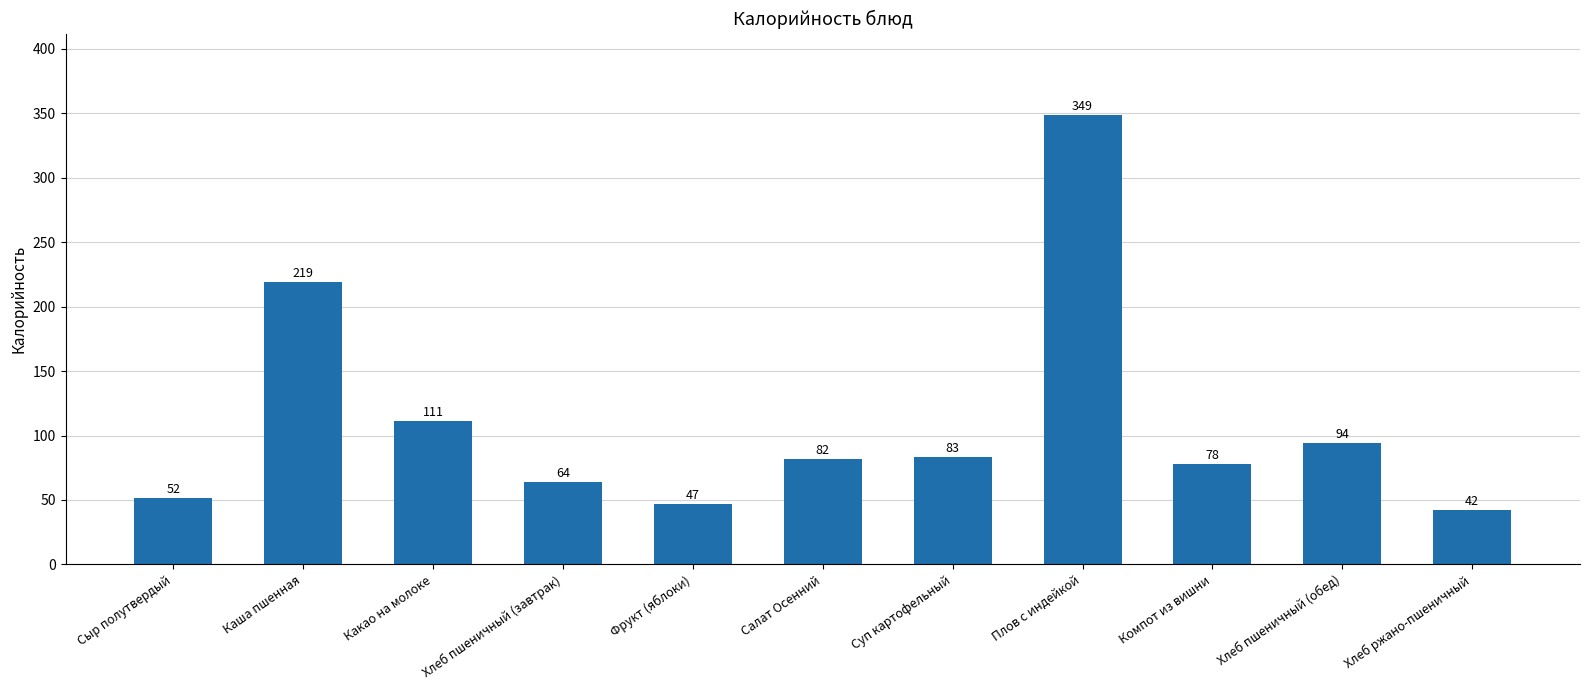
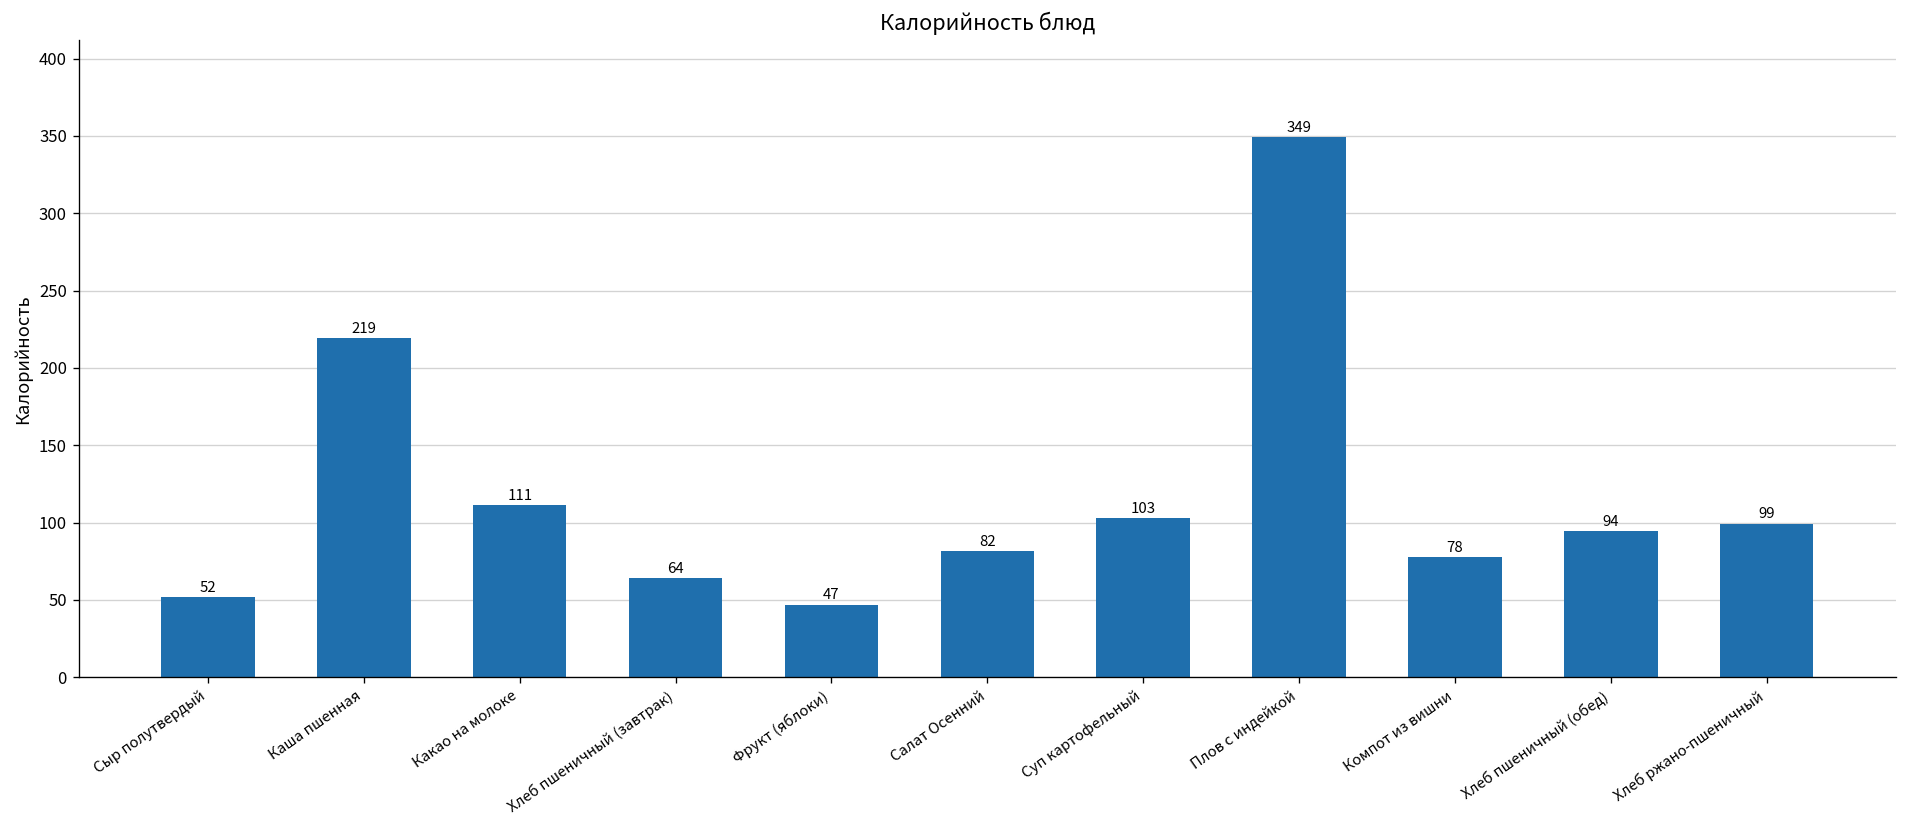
  {
    "Сыр полутвердый": 52,
    "Каша пшенная": 219,
    "Какао на молоке": 111,
    "Хлеб пшеничный (завтрак)": 64,
    "Фрукт (яблоки)": 47,
    "Салат Осенний": 82,
-   "Суп картофельный": 83,
+   "Суп картофельный": 103,
    "Плов с индейкой": 349,
    "Компот из вишни": 78,
    "Хлеб пшеничный (обед)": 94,
-   "Хлеб ржано-пшеничный": 42
+   "Хлеб ржано-пшеничный": 99
  }
